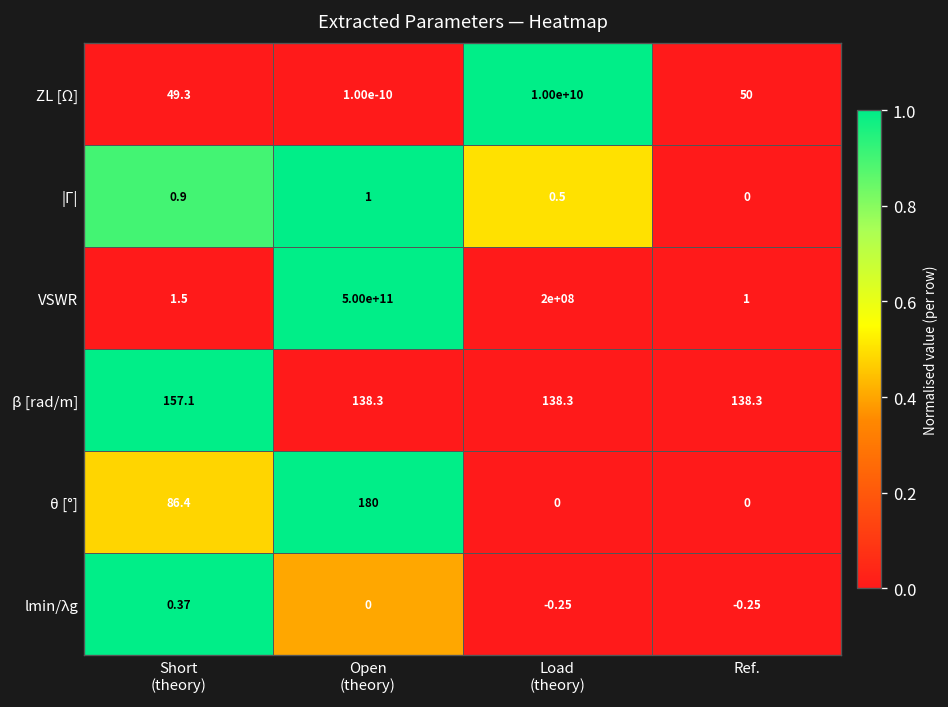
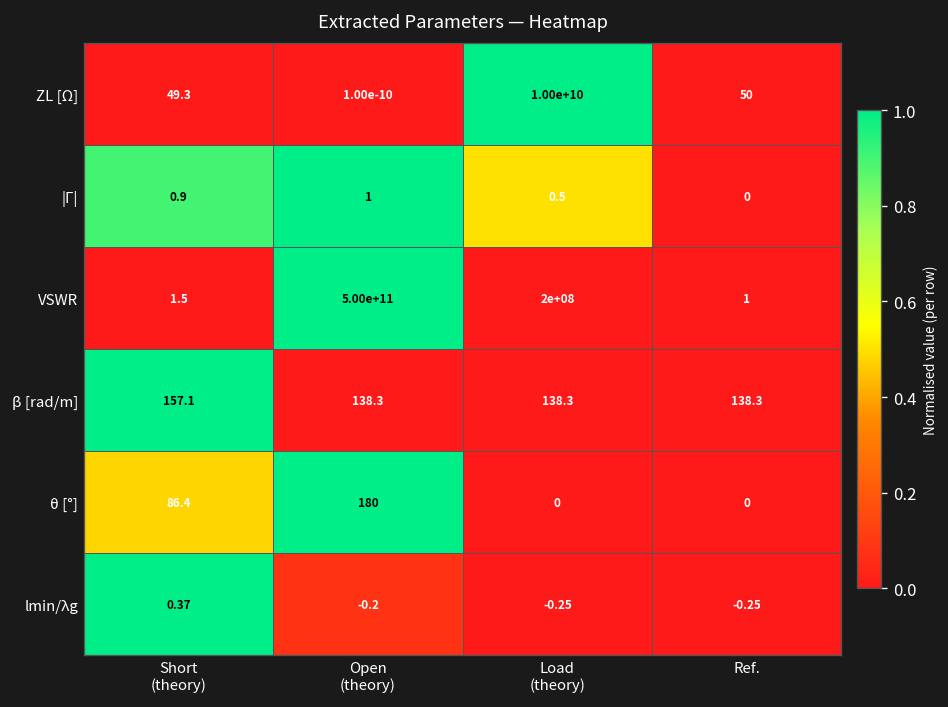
  {
    "ZL [Ω]": {
      "Short (theory)": "49.3",
      "Open (theory)": "1.00e-10",
      "Load (theory)": "1.00e+10",
      "Ref.": "50"
    },
    "|Γ|": {
      "Short (theory)": "0.9",
      "Open (theory)": "1",
      "Load (theory)": "0.5",
      "Ref.": "0"
    },
    "VSWR": {
      "Short (theory)": "1.5",
      "Open (theory)": "5.00e+11",
      "Load (theory)": "2e+08",
      "Ref.": "1"
    },
    "β [rad/m]": {
      "Short (theory)": "157.1",
      "Open (theory)": "138.3",
      "Load (theory)": "138.3",
      "Ref.": "138.3"
    },
    "θ [°]": {
      "Short (theory)": "86.4",
      "Open (theory)": "180",
      "Load (theory)": "0",
      "Ref.": "0"
    },
    "lmin/λg": {
      "Short (theory)": "0.37",
-     "Open (theory)": "0",
+     "Open (theory)": "-0.2",
      "Load (theory)": "-0.25",
      "Ref.": "-0.25"
    }
  }
